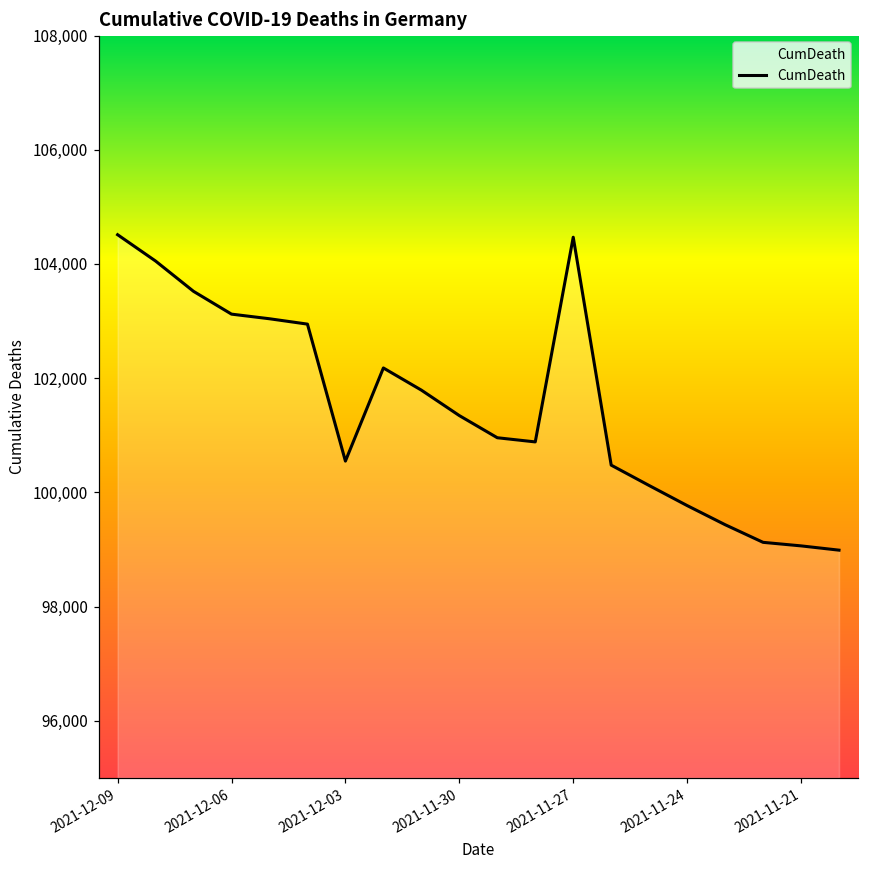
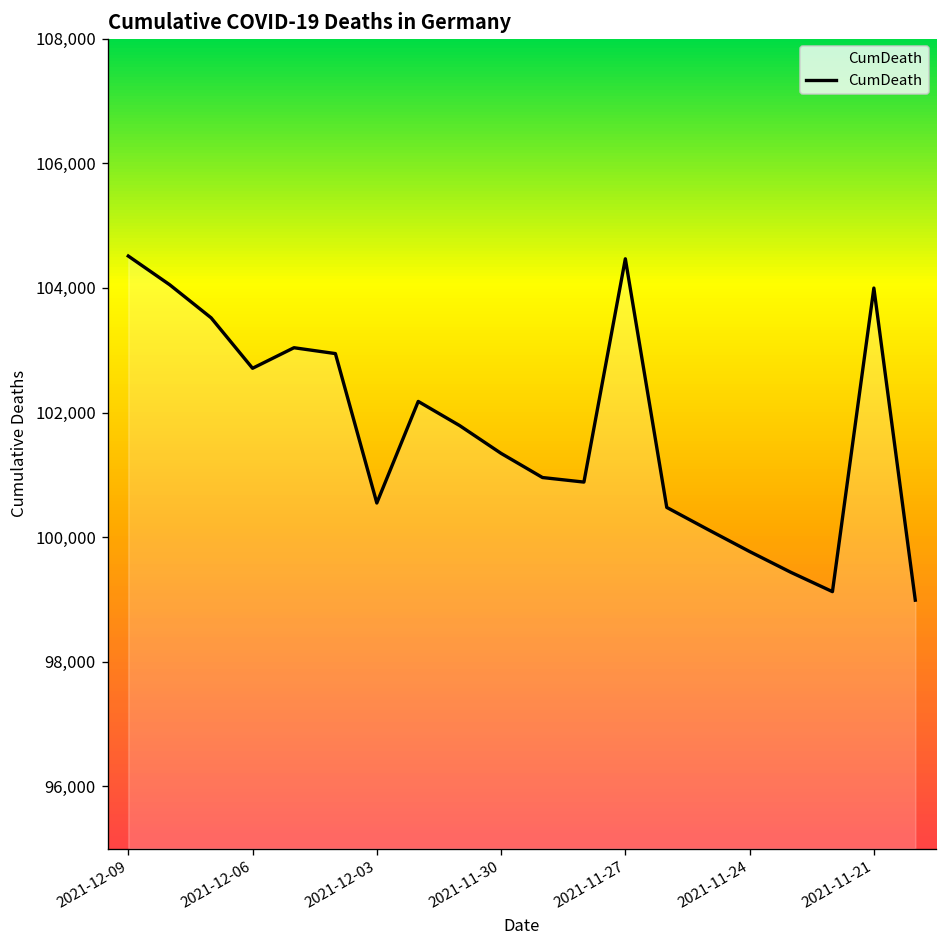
  {
    "2021-12-09": "104,500",
-   "2021-12-06": "103,100",
+   "2021-12-06": "102,700",
    "2021-12-03": "100,500",
    "2021-11-30": "101,300",
    "2021-11-27": "104,500",
    "2021-11-24": "99,800",
-   "2021-11-21": "99,100"
+   "2021-11-21": "104,000"
  }
